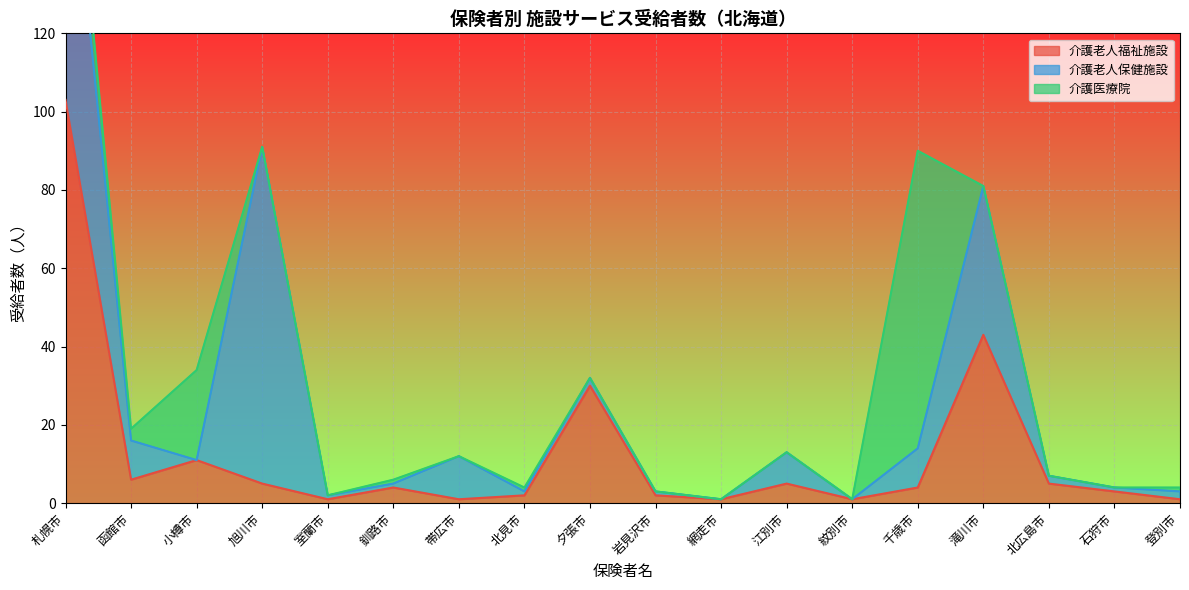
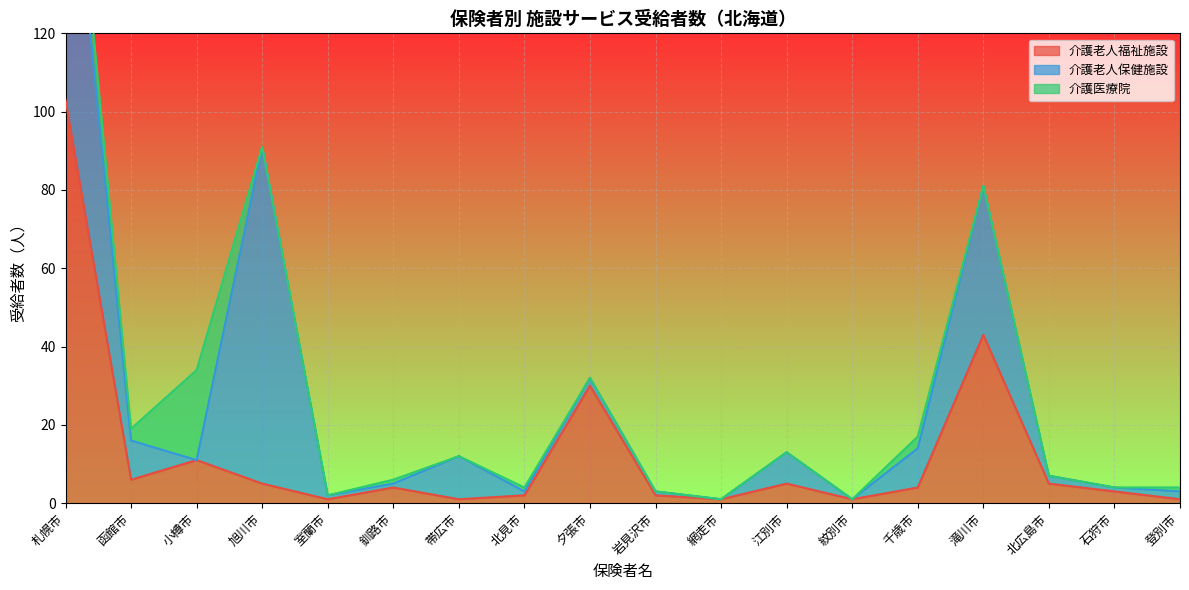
  {
    "介護老人福祉施設": {
      "札幌市": 103,
      "函館市": 6,
      "旭川市": 5,
      "室蘭市": 1,
      "釧路市": 4,
      "帯広市": 1,
      "北見市": 2,
      "夕張市": 30,
      "岩見沢市": 2,
      "江別市": 5,
      "千歳市": 4,
      "滝川市": 43,
      "北広島市": 5,
      "石狩市": 3,
      "登別市": 1
    },
    "介護老人保健施設": {
      "函館市": 10,
      "釧路市": 1,
      "北見市": 1,
      "千歳市": 10,
      "登別市": 2
    },
    "介護医療院": {
      "函館市": 3,
      "小樽市": 23,
      "釧路市": 1,
      "北見市": 1,
-     "千歳市": 76,
+     "千歳市": 3,
      "登別市": 1
    }
  }
